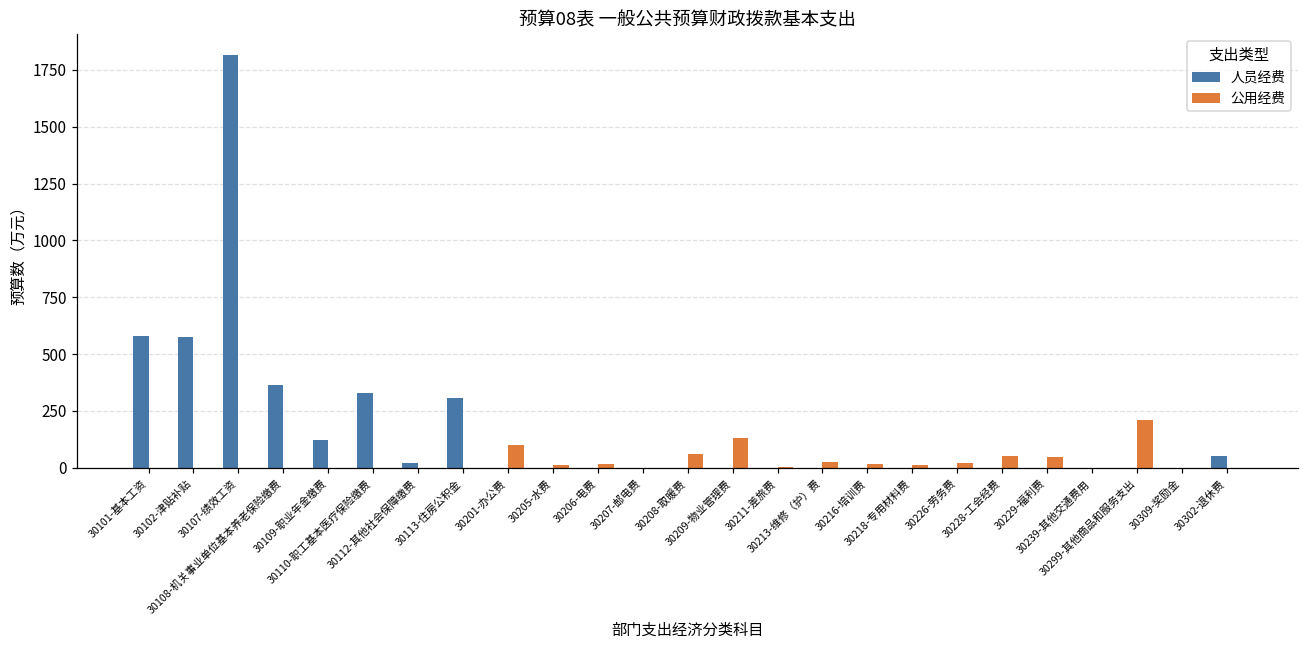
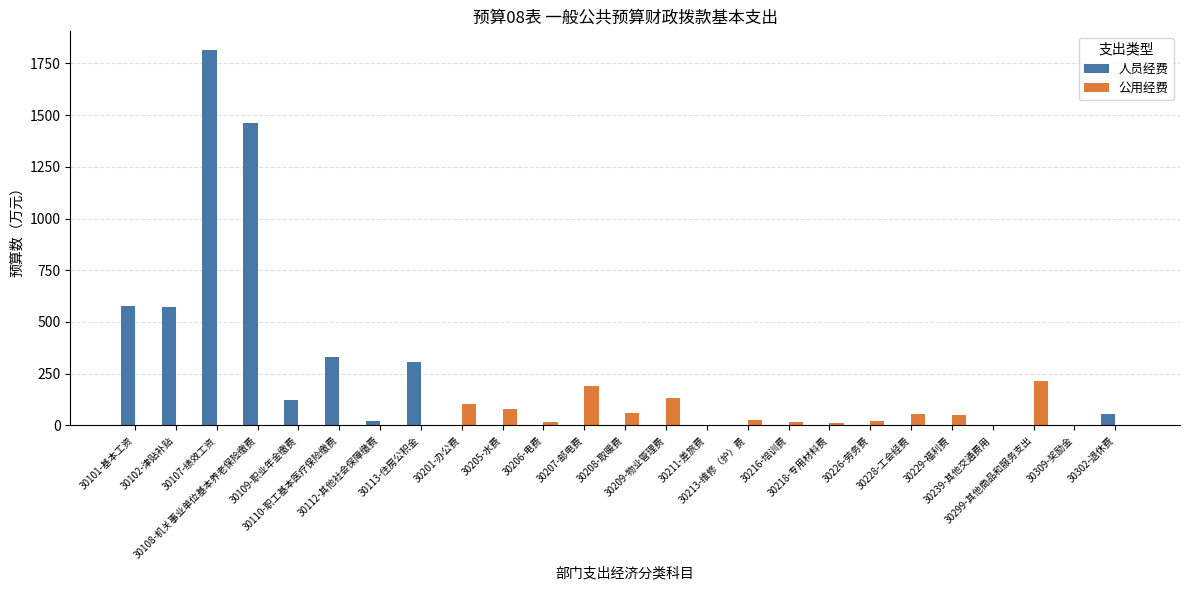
  {
    "人员经费": {
      "30101-基本工资": 580,
      "30102-津贴补贴": 570,
      "30107-绩效工资": 1810,
-     "30108-机关事业单位基本养老保险缴费": 370,
+     "30108-机关事业单位基本养老保险缴费": 1460,
      "30109-职业年金缴费": 120,
      "30110-职工基本医疗保险缴费": 330,
      "30112-其他社会保障缴费": 20,
      "30113-住房公积金": 310,
      "30201-办公费": 0,
      "30205-水费": 0,
      "30206-电费": 0,
      "30207-邮电费": 0,
      "30208-取暖费": 0,
      "30209-物业管理费": 0,
      "30211-差旅费": 0,
      "30213-维修（护）费": 0,
      "30216-培训费": 0,
      "30218-专用材料费": 0,
      "30226-劳务费": 0,
      "30228-工会经费": 0,
      "30229-福利费": 0,
      "30239-其他交通费用": 0,
      "30299-其他商品和服务支出": 0,
      "30302-退休费": 50
    },
    "公用经费": {
      "30101-基本工资": 0,
      "30102-津贴补贴": 0,
      "30107-绩效工资": 0,
      "30108-机关事业单位基本养老保险缴费": 0,
      "30109-职业年金缴费": 0,
      "30110-职工基本医疗保险缴费": 0,
      "30112-其他社会保障缴费": 0,
      "30113-住房公积金": 0,
      "30201-办公费": 100,
-     "30205-水费": 10,
+     "30205-水费": 80,
      "30206-电费": 20,
-     "30207-邮电费": 0,
+     "30207-邮电费": 190,
      "30208-取暖费": 60,
      "30209-物业管理费": 130,
      "30213-维修（护）费": 20,
      "30216-培训费": 20,
      "30226-劳务费": 20,
      "30228-工会经费": 50,
      "30229-福利费": 50,
      "30299-其他商品和服务支出": 210,
      "30309-奖励金": 0,
      "30302-退休费": 0
    }
  }
